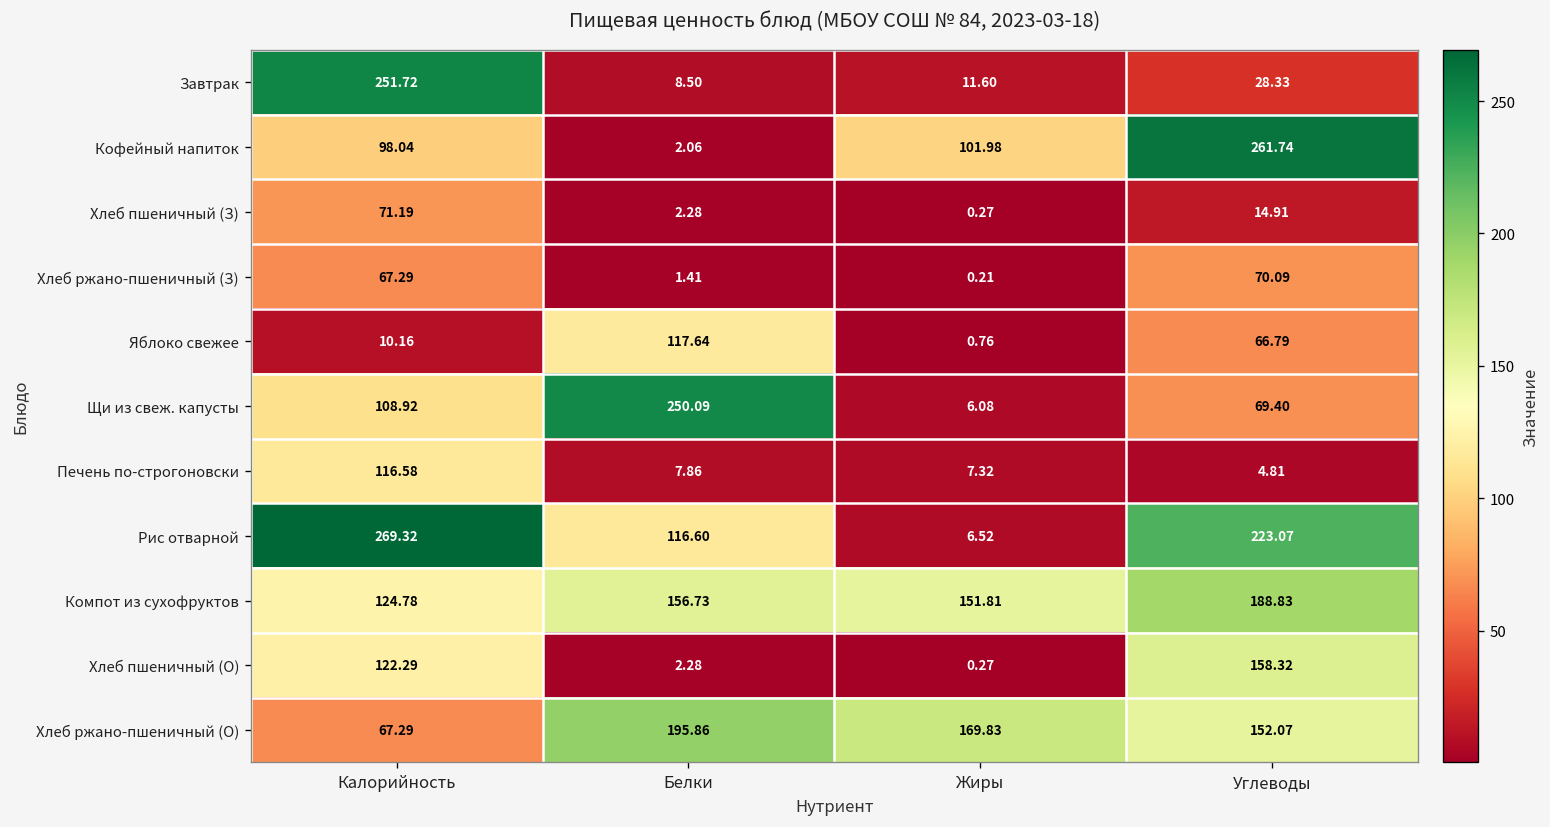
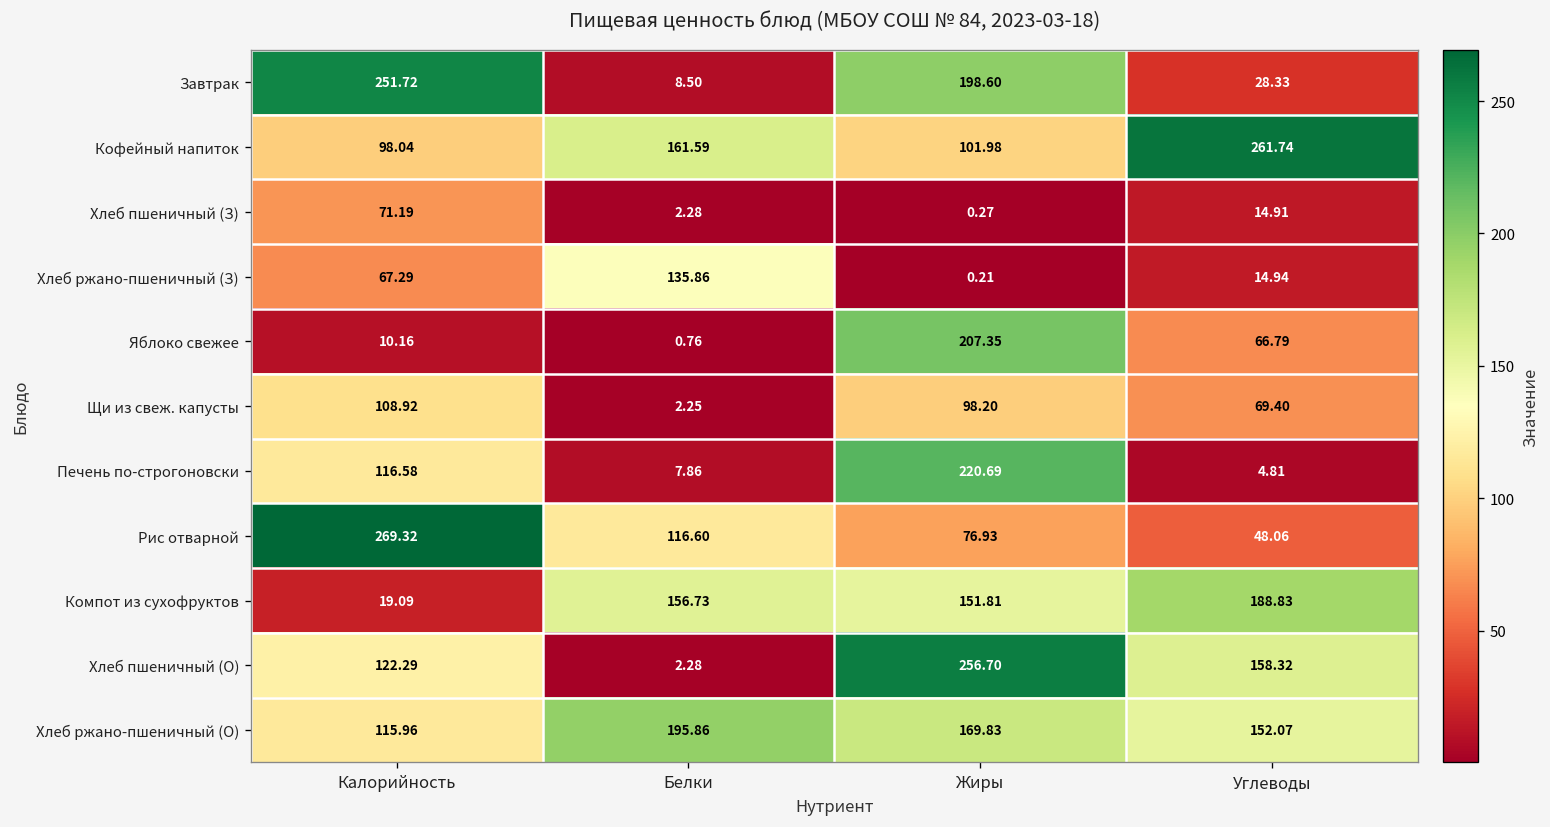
  {
    "Завтрак": {
      "Калорийность": 251.72,
      "Белки": 8.50,
-     "Жиры": 11.60,
+     "Жиры": 198.60,
      "Углеводы": 28.33
    },
    "Кофейный напиток": {
      "Калорийность": 98.04,
-     "Белки": 2.06,
+     "Белки": 161.59,
      "Жиры": 101.98,
      "Углеводы": 261.74
    },
    "Хлеб пшеничный (З)": {
      "Калорийность": 71.19,
      "Белки": 2.28,
      "Жиры": 0.27,
      "Углеводы": 14.91
    },
    "Хлеб ржано-пшеничный (З)": {
      "Калорийность": 67.29,
-     "Белки": 1.41,
+     "Белки": 135.86,
      "Жиры": 0.21,
-     "Углеводы": 70.09
+     "Углеводы": 14.94
    },
    "Яблоко свежее": {
      "Калорийность": 10.16,
-     "Белки": 117.64,
-     "Жиры": 0.76,
+     "Белки": 0.76,
+     "Жиры": 207.35,
      "Углеводы": 66.79
    },
    "Щи из свеж. капусты": {
      "Калорийность": 108.92,
-     "Белки": 250.09,
-     "Жиры": 6.08,
+     "Белки": 2.25,
+     "Жиры": 98.20,
      "Углеводы": 69.40
    },
    "Печень по-строгоновски": {
      "Калорийность": 116.58,
      "Белки": 7.86,
-     "Жиры": 7.32,
+     "Жиры": 220.69,
      "Углеводы": 4.81
    },
    "Рис отварной": {
      "Калорийность": 269.32,
      "Белки": 116.60,
-     "Жиры": 6.52,
-     "Углеводы": 223.07
+     "Жиры": 76.93,
+     "Углеводы": 48.06
    },
    "Компот из сухофруктов": {
-     "Калорийность": 124.78,
+     "Калорийность": 19.09,
      "Белки": 156.73,
      "Жиры": 151.81,
      "Углеводы": 188.83
    },
    "Хлеб пшеничный (О)": {
      "Калорийность": 122.29,
      "Белки": 2.28,
-     "Жиры": 0.27,
+     "Жиры": 256.70,
      "Углеводы": 158.32
    },
    "Хлеб ржано-пшеничный (О)": {
-     "Калорийность": 67.29,
+     "Калорийность": 115.96,
      "Белки": 195.86,
      "Жиры": 169.83,
      "Углеводы": 152.07
    }
  }
